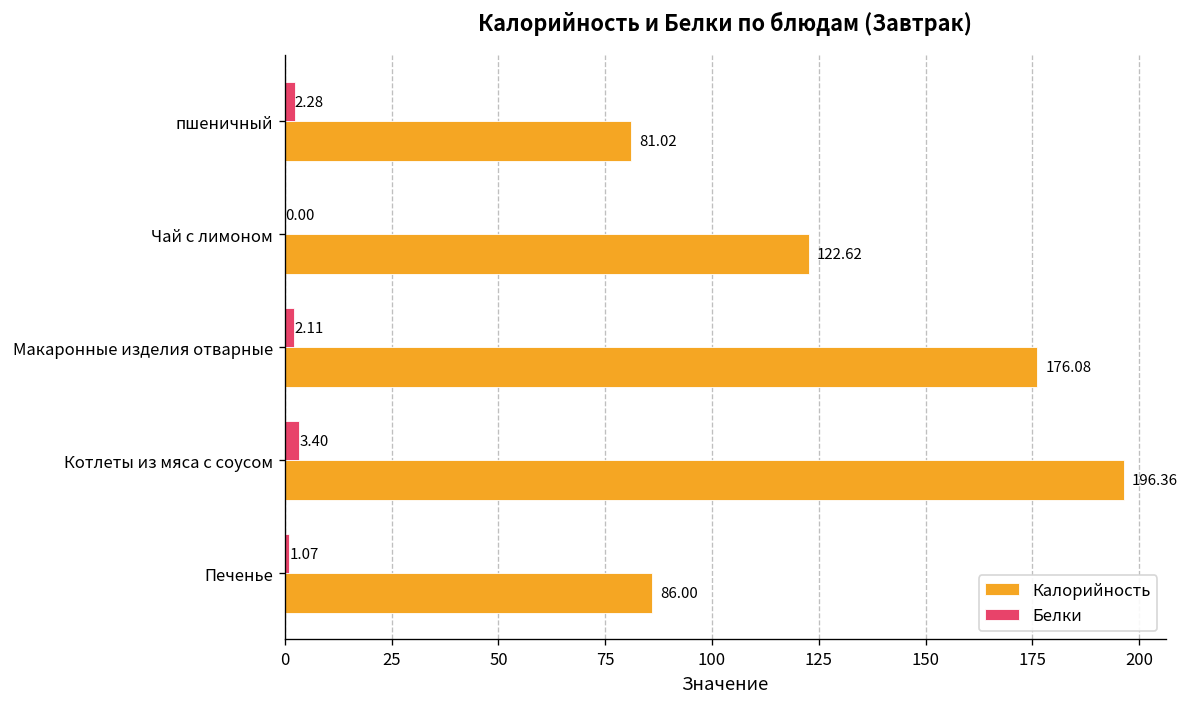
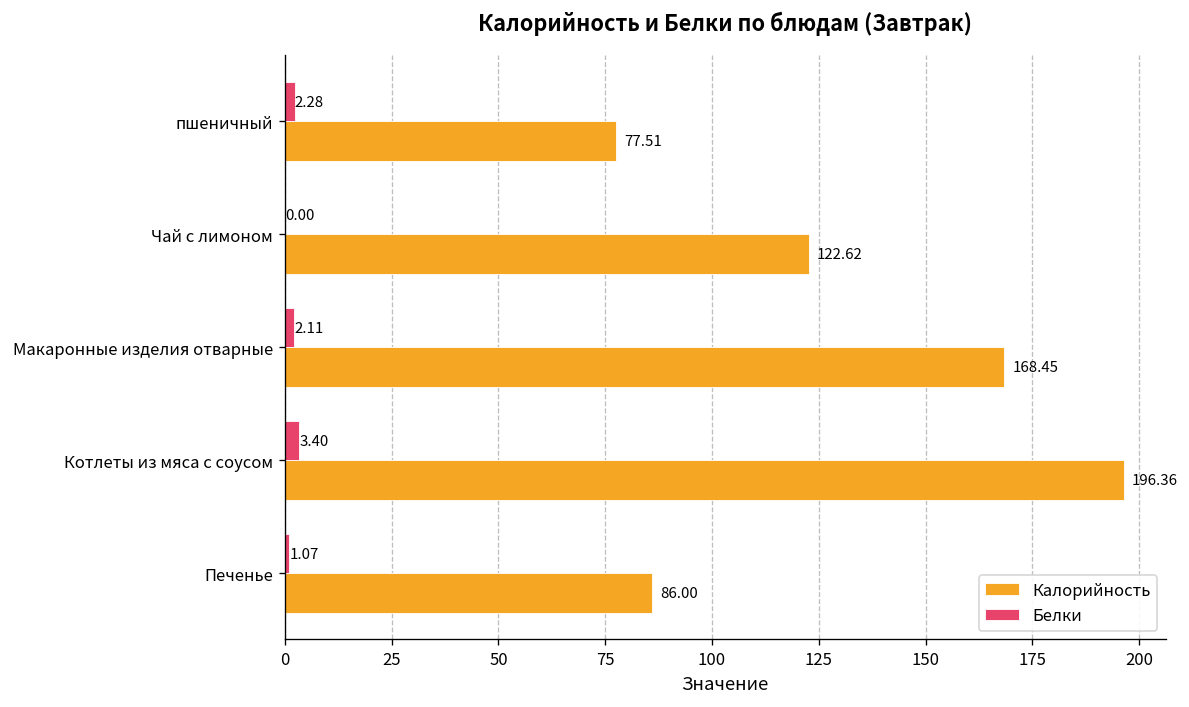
  {
    "Калорийность": {
-     "пшеничный": 81.02,
+     "пшеничный": 77.51,
      "Чай с лимоном": 122.62,
-     "Макаронные изделия отварные": 176.08,
+     "Макаронные изделия отварные": 168.45,
      "Котлеты из мяса с соусом": 196.36,
      "Печенье": 86.00
    },
    "Белки": {
      "пшеничный": 2.28,
      "Чай с лимоном": 0.00,
      "Макаронные изделия отварные": 2.11,
      "Котлеты из мяса с соусом": 3.40,
      "Печенье": 1.07
    }
  }
